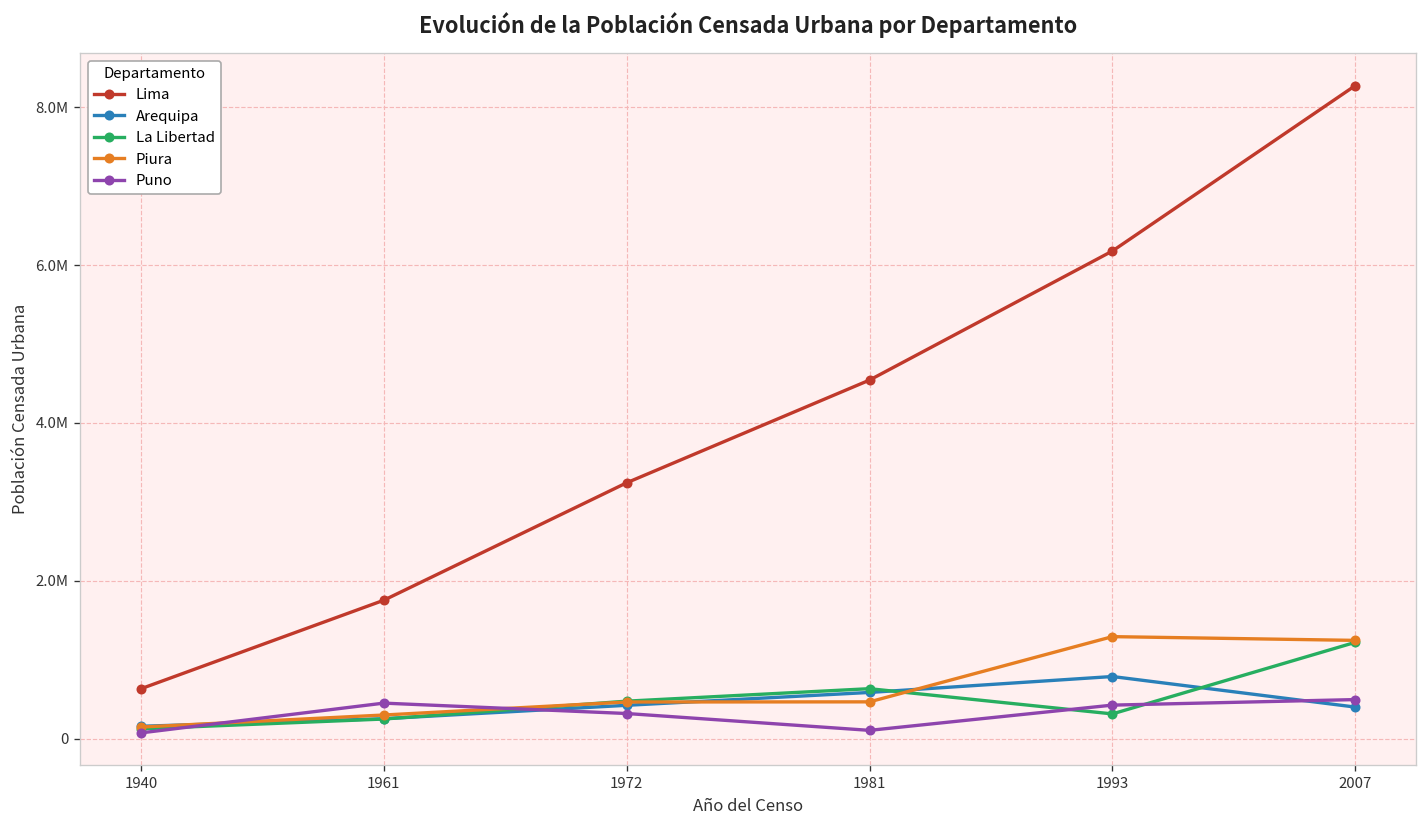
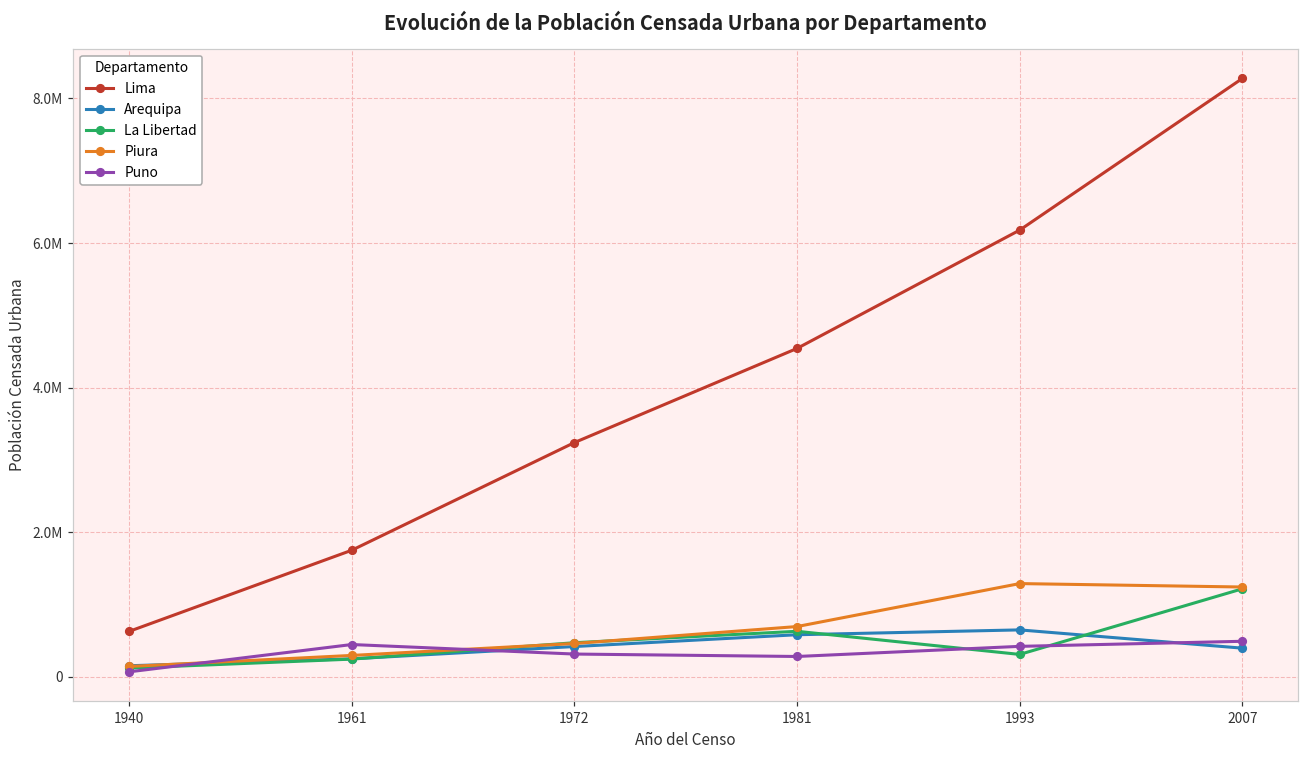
  {
    "Lima": {
      "1940": 600000,
      "1961": 1800000,
      "1972": 3200000,
      "1981": 4500000,
      "1993": 6200000,
      "2007": 8300000
    },
    "Arequipa": {
      "1972": 400000,
      "1981": 600000,
-     "1993": 800000,
+     "1993": 700000,
      "2007": 400000
    },
    "La Libertad": {
      "1981": 600000,
      "1993": 300000
    },
    "Piura": {
      "1961": 300000,
-     "1981": 500000,
+     "1981": 700000,
      "1993": 1300000
    },
    "Puno": {
      "1940": 100000,
      "1961": 400000,
      "1972": 300000,
-     "1981": 100000,
+     "1981": 300000,
      "1993": 400000,
      "2007": 500000
    }
  }
